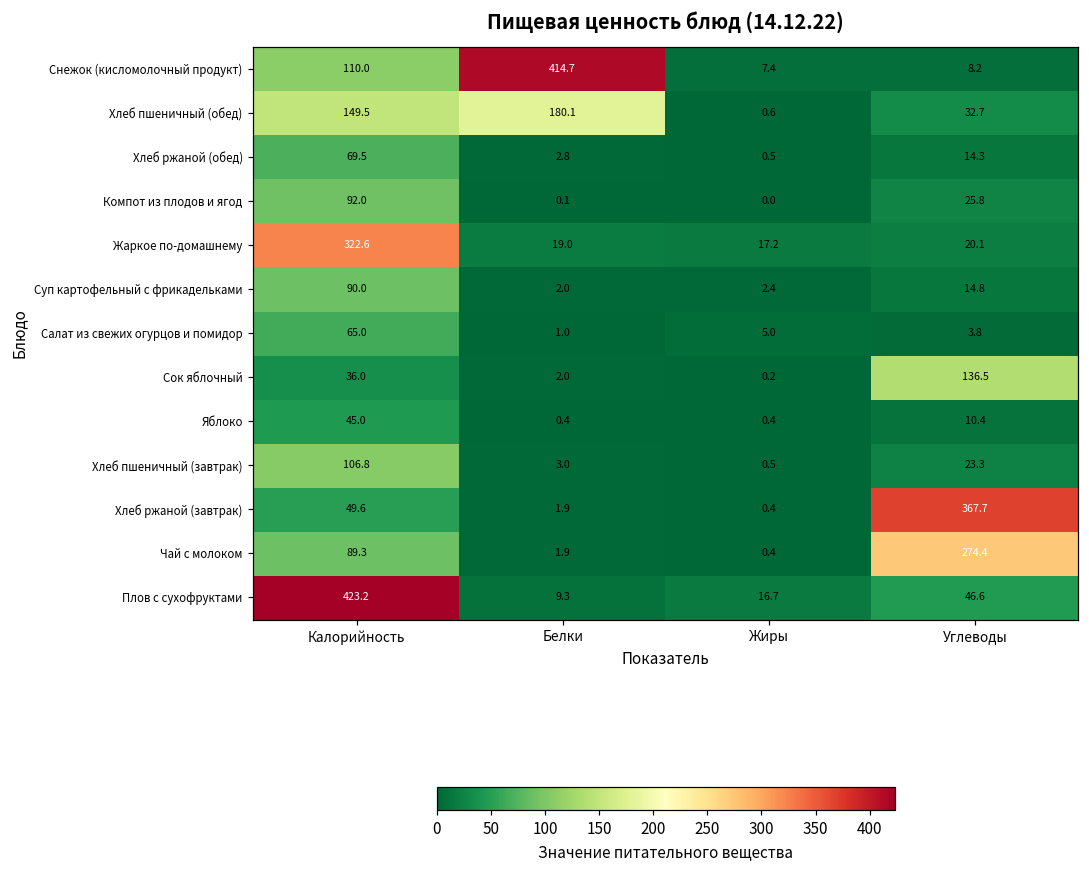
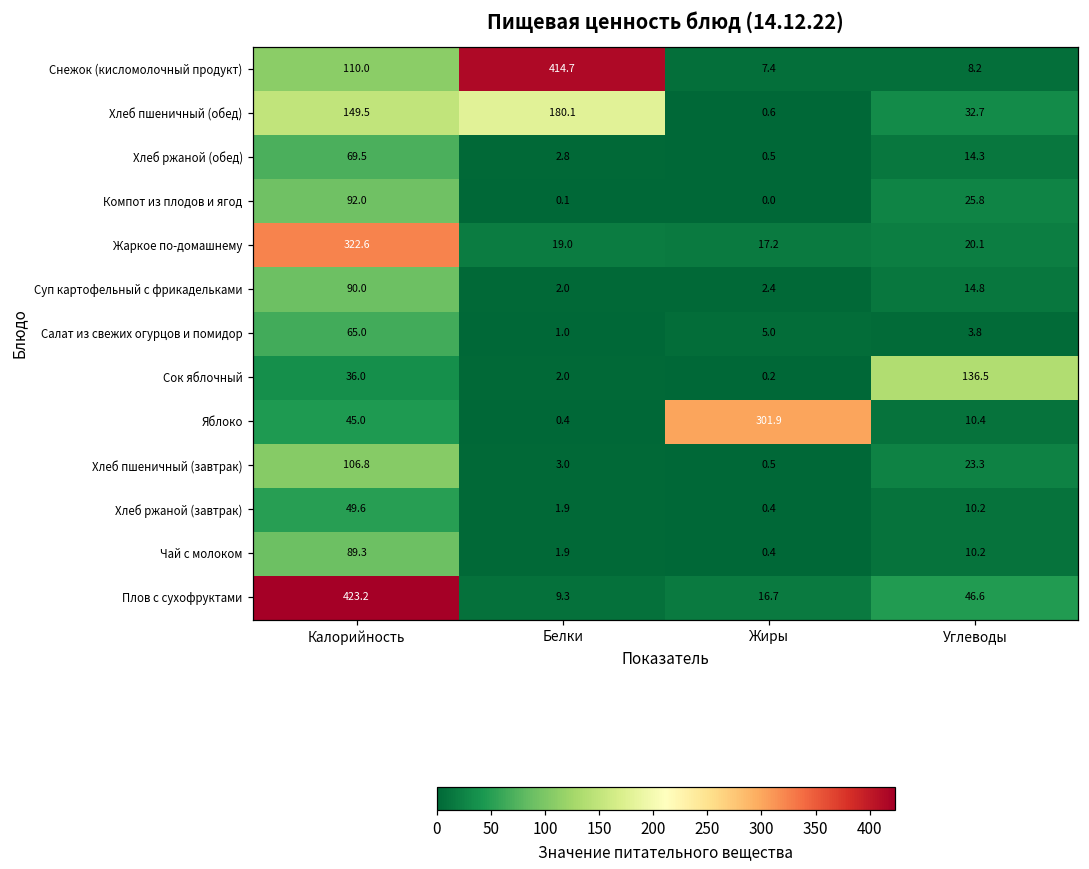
  {
    "Снежок (кисломолочный продукт)": {
      "Калорийность": 110.0,
      "Белки": 414.7,
      "Жиры": 7.4,
      "Углеводы": 8.2
    },
    "Хлеб пшеничный (обед)": {
      "Калорийность": 149.5,
      "Белки": 180.1,
      "Жиры": 0.6,
      "Углеводы": 32.7
    },
    "Хлеб ржаной (обед)": {
      "Калорийность": 69.5,
      "Белки": 2.8,
      "Жиры": 0.5,
      "Углеводы": 14.3
    },
    "Компот из плодов и ягод": {
      "Калорийность": 92.0,
      "Белки": 0.1,
      "Жиры": 0.0,
      "Углеводы": 25.8
    },
    "Жаркое по-домашнему": {
      "Калорийность": 322.6,
      "Белки": 19.0,
      "Жиры": 17.2,
      "Углеводы": 20.1
    },
    "Суп картофельный с фрикадельками": {
      "Калорийность": 90.0,
      "Белки": 2.0,
      "Жиры": 2.4,
      "Углеводы": 14.8
    },
    "Салат из свежих огурцов и помидор": {
      "Калорийность": 65.0,
      "Белки": 1.0,
      "Жиры": 5.0,
      "Углеводы": 3.8
    },
    "Сок яблочный": {
      "Калорийность": 36.0,
      "Белки": 2.0,
      "Жиры": 0.2,
      "Углеводы": 136.5
    },
    "Яблоко": {
      "Калорийность": 45.0,
      "Белки": 0.4,
-     "Жиры": 0.4,
+     "Жиры": 301.9,
      "Углеводы": 10.4
    },
    "Хлеб пшеничный (завтрак)": {
      "Калорийность": 106.8,
      "Белки": 3.0,
      "Жиры": 0.5,
      "Углеводы": 23.3
    },
    "Хлеб ржаной (завтрак)": {
      "Калорийность": 49.6,
      "Белки": 1.9,
      "Жиры": 0.4,
-     "Углеводы": 367.7
+     "Углеводы": 10.2
    },
    "Чай с молоком": {
      "Калорийность": 89.3,
      "Белки": 1.9,
      "Жиры": 0.4,
-     "Углеводы": 274.4
+     "Углеводы": 10.2
    },
    "Плов с сухофруктами": {
      "Калорийность": 423.2,
      "Белки": 9.3,
      "Жиры": 16.7,
      "Углеводы": 46.6
    }
  }
